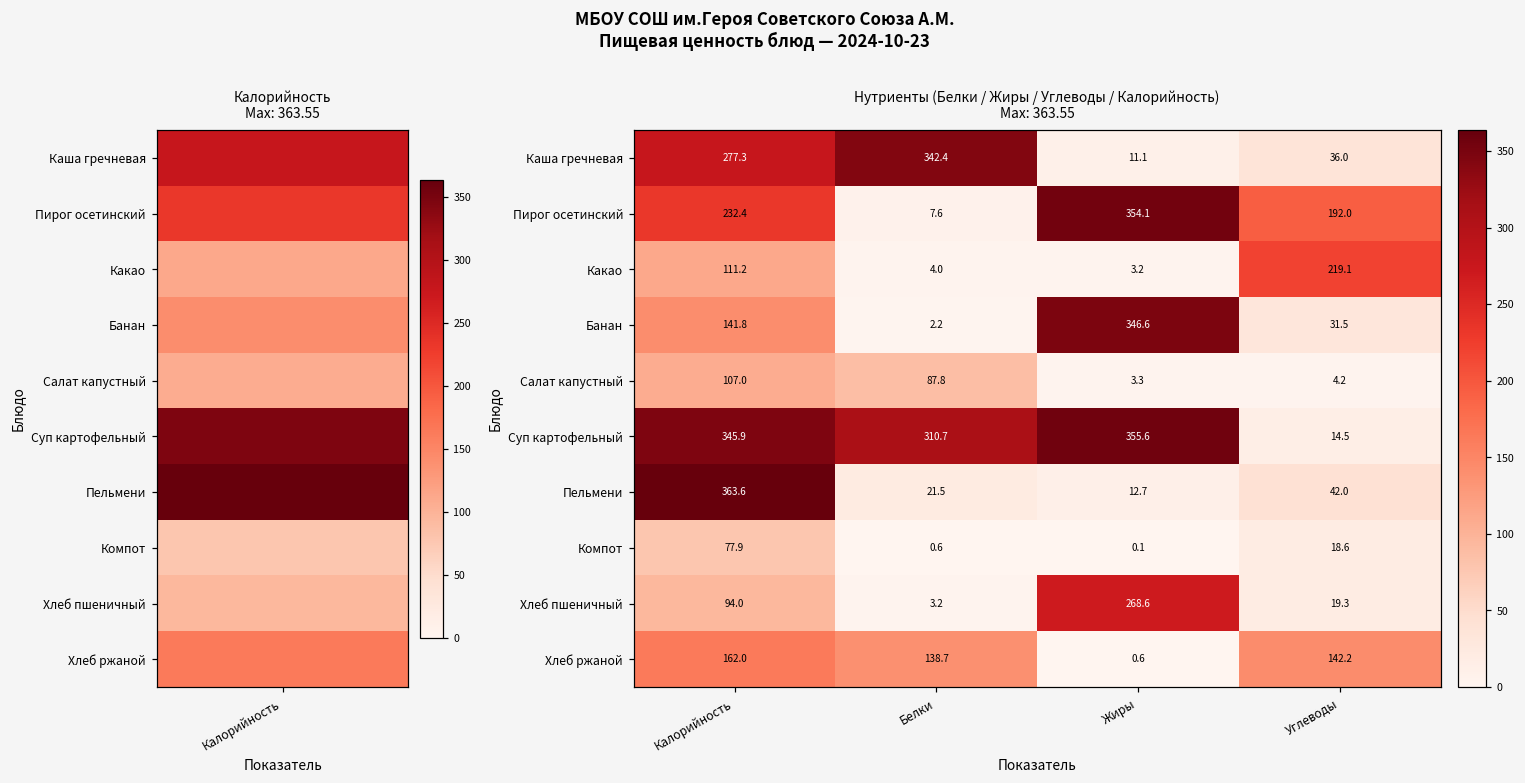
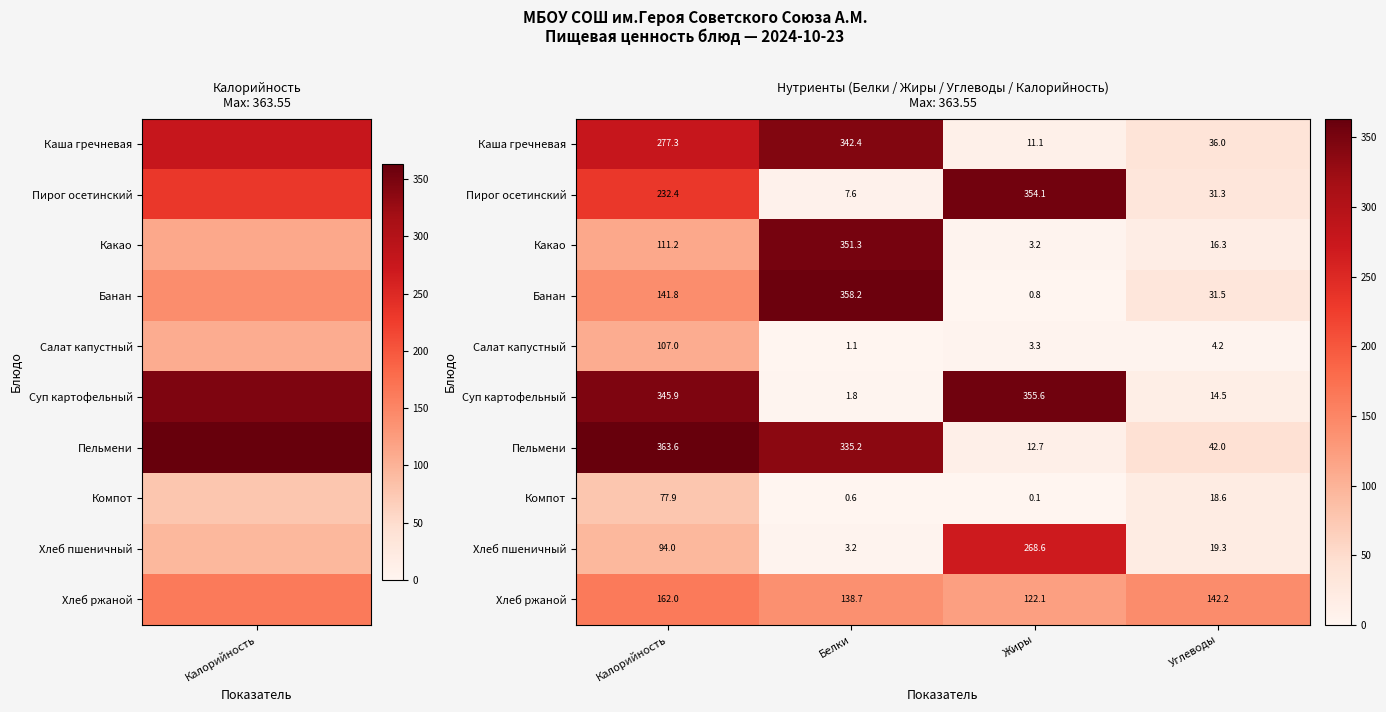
  {
    "Нутриенты (Белки / Жиры / Углеводы / Калорийность) Max: 363.55": {
      "Каша гречневая": {
        "Калорийность": 277.3,
        "Белки": 342.4,
        "Жиры": 11.1,
        "Углеводы": 36.0
      },
      "Пирог осетинский": {
        "Калорийность": 232.4,
        "Белки": 7.6,
        "Жиры": 354.1,
-       "Углеводы": 192.0
+       "Углеводы": 31.3
      },
      "Какао": {
        "Калорийность": 111.2,
-       "Белки": 4.0,
+       "Белки": 351.3,
        "Жиры": 3.2,
-       "Углеводы": 219.1
+       "Углеводы": 16.3
      },
      "Банан": {
        "Калорийность": 141.8,
-       "Белки": 2.2,
-       "Жиры": 346.6,
+       "Белки": 358.2,
+       "Жиры": 0.8,
        "Углеводы": 31.5
      },
      "Салат капустный": {
        "Калорийность": 107.0,
-       "Белки": 87.8,
+       "Белки": 1.1,
        "Жиры": 3.3,
        "Углеводы": 4.2
      },
      "Суп картофельный": {
        "Калорийность": 345.9,
-       "Белки": 310.7,
+       "Белки": 1.8,
        "Жиры": 355.6,
        "Углеводы": 14.5
      },
      "Пельмени": {
        "Калорийность": 363.6,
-       "Белки": 21.5,
+       "Белки": 335.2,
        "Жиры": 12.7,
        "Углеводы": 42.0
      },
      "Компот": {
        "Калорийность": 77.9,
        "Белки": 0.6,
        "Жиры": 0.1,
        "Углеводы": 18.6
      },
      "Хлеб пшеничный": {
        "Калорийность": 94.0,
        "Белки": 3.2,
        "Жиры": 268.6,
        "Углеводы": 19.3
      },
      "Хлеб ржаной": {
        "Калорийность": 162.0,
        "Белки": 138.7,
-       "Жиры": 0.6,
+       "Жиры": 122.1,
        "Углеводы": 142.2
      }
    }
  }
